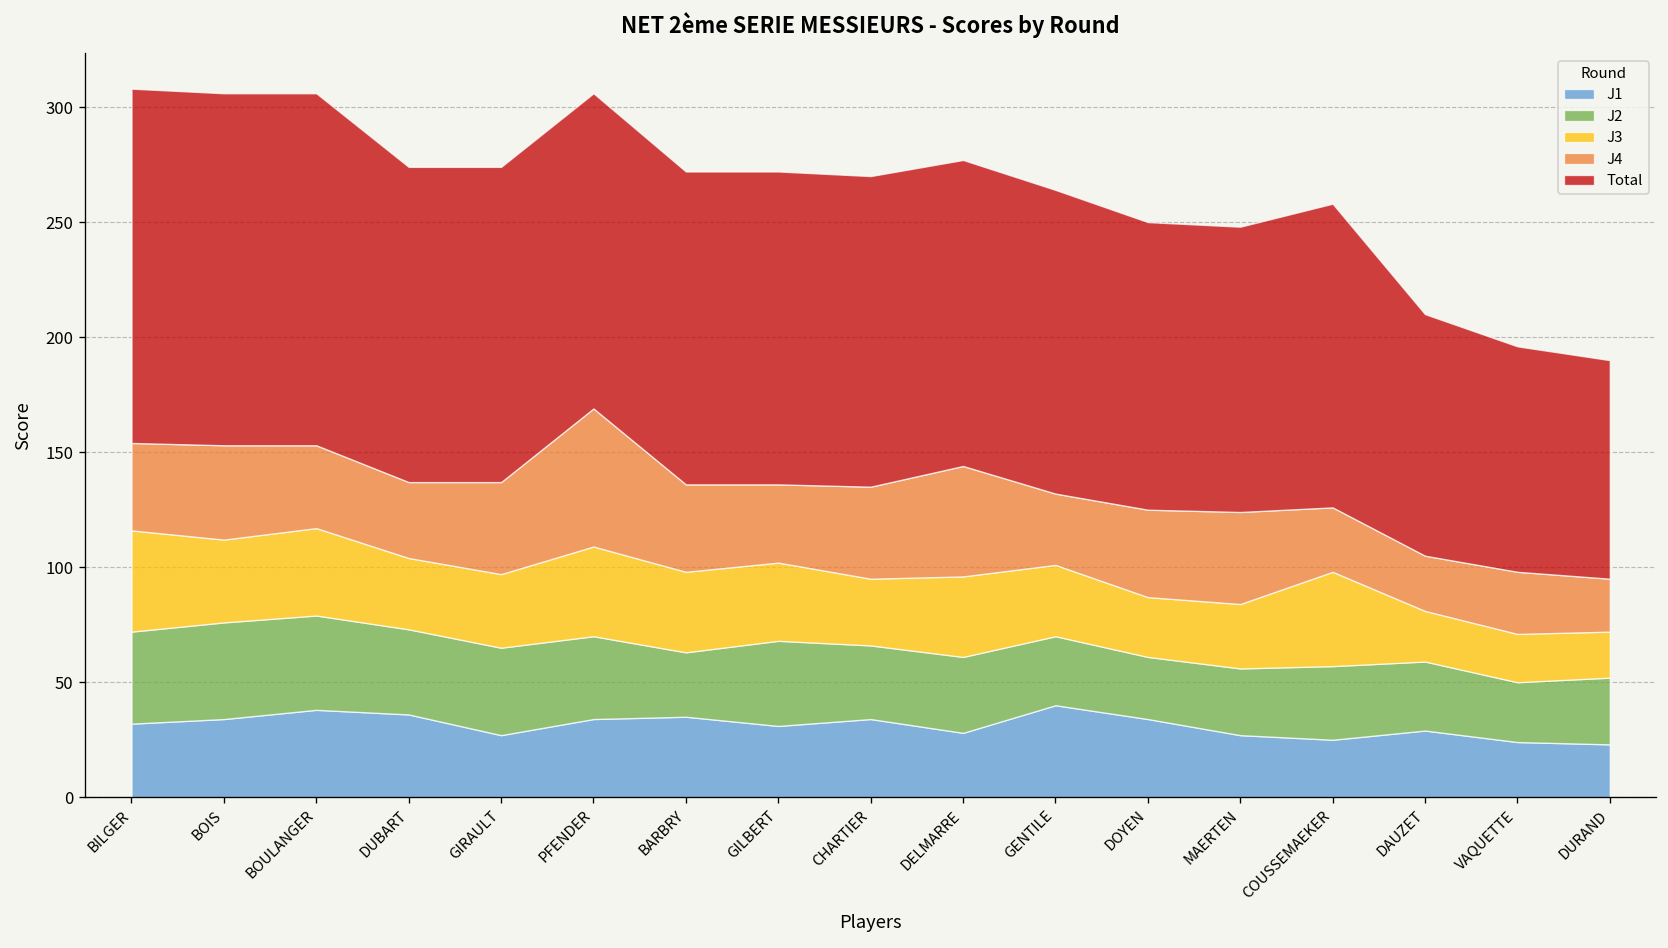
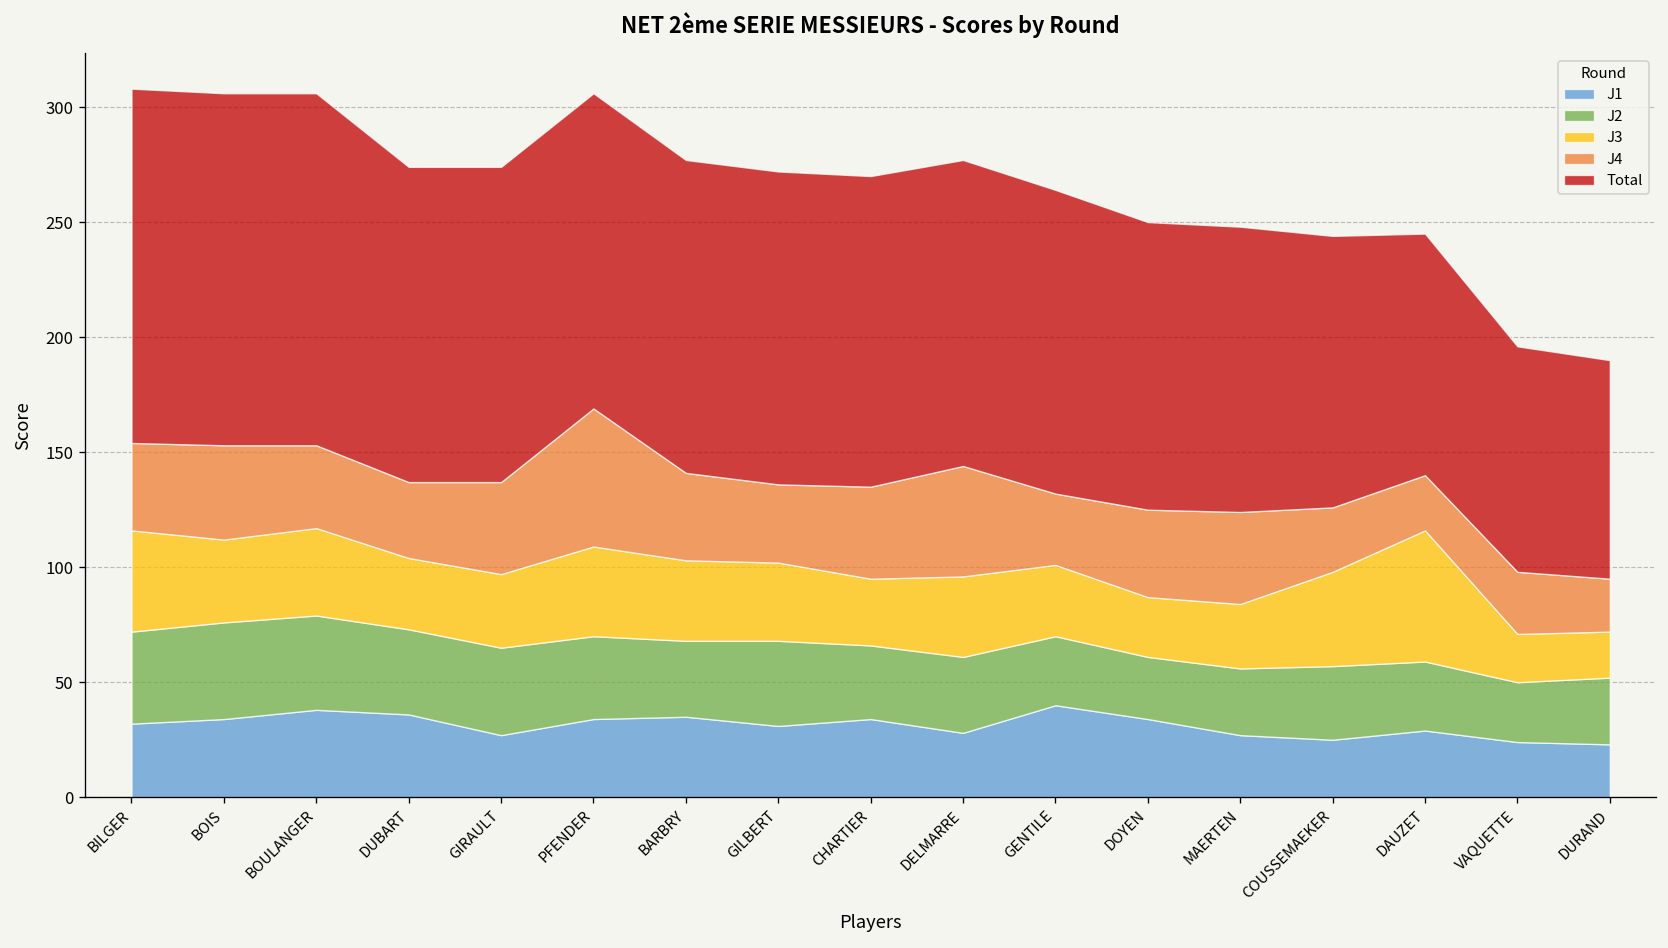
  {
    "J1": {
      "BILGER": 32,
      "BOIS": 34,
      "BOULANGER": 38,
      "DUBART": 36,
      "GIRAULT": 27,
      "PFENDER": 34,
      "BARBRY": 35,
      "GILBERT": 31,
      "CHARTIER": 34,
      "DELMARRE": 28,
      "GENTILE": 40,
      "DOYEN": 34,
      "MAERTEN": 27,
      "COUSSEMAEKER": 25,
      "DAUZET": 29,
      "VAQUETTE": 24,
      "DURAND": 23
    },
    "J2": {
      "BILGER": 40,
      "BOIS": 42,
      "BOULANGER": 41,
      "DUBART": 37,
      "GIRAULT": 38,
      "PFENDER": 36,
-     "BARBRY": 28,
+     "BARBRY": 33,
      "GILBERT": 37,
      "CHARTIER": 32,
      "DELMARRE": 33,
      "GENTILE": 30,
      "DOYEN": 27,
      "MAERTEN": 29,
      "COUSSEMAEKER": 32,
      "DAUZET": 30,
      "VAQUETTE": 26,
      "DURAND": 29
    },
    "J3": {
      "BILGER": 44,
      "BOIS": 36,
      "BOULANGER": 38,
      "DUBART": 31,
      "GIRAULT": 32,
      "PFENDER": 39,
      "BARBRY": 35,
      "GILBERT": 34,
      "CHARTIER": 29,
      "DELMARRE": 35,
      "GENTILE": 31,
      "DOYEN": 26,
      "MAERTEN": 28,
      "COUSSEMAEKER": 41,
-     "DAUZET": 22,
+     "DAUZET": 57,
      "VAQUETTE": 21,
      "DURAND": 20
    },
    "J4": {
      "BILGER": 38,
      "BOIS": 41,
      "BOULANGER": 36,
      "DUBART": 33,
      "GIRAULT": 40,
      "PFENDER": 60,
      "BARBRY": 38,
      "GILBERT": 34,
      "CHARTIER": 40,
      "DELMARRE": 48,
      "GENTILE": 31,
      "DOYEN": 38,
      "MAERTEN": 40,
      "COUSSEMAEKER": 28,
      "DAUZET": 24,
      "VAQUETTE": 27,
      "DURAND": 23
    },
    "Total": {
      "BILGER": 154,
      "BOIS": 153,
      "BOULANGER": 153,
      "DUBART": 137,
      "GIRAULT": 137,
      "PFENDER": 137,
      "BARBRY": 136,
      "GILBERT": 136,
      "CHARTIER": 135,
      "DELMARRE": 133,
      "GENTILE": 132,
      "DOYEN": 125,
      "MAERTEN": 124,
-     "COUSSEMAEKER": 132,
+     "COUSSEMAEKER": 118,
      "DAUZET": 105,
      "VAQUETTE": 98,
      "DURAND": 95
    }
  }
